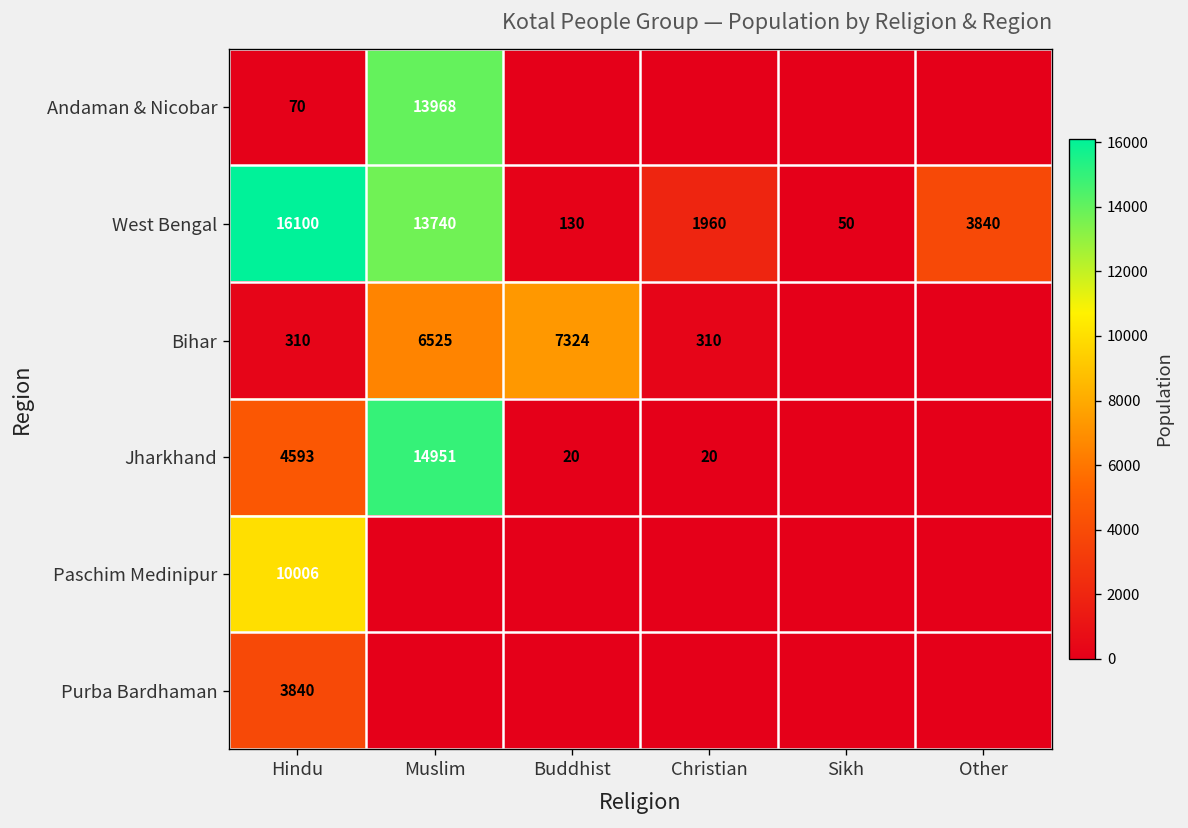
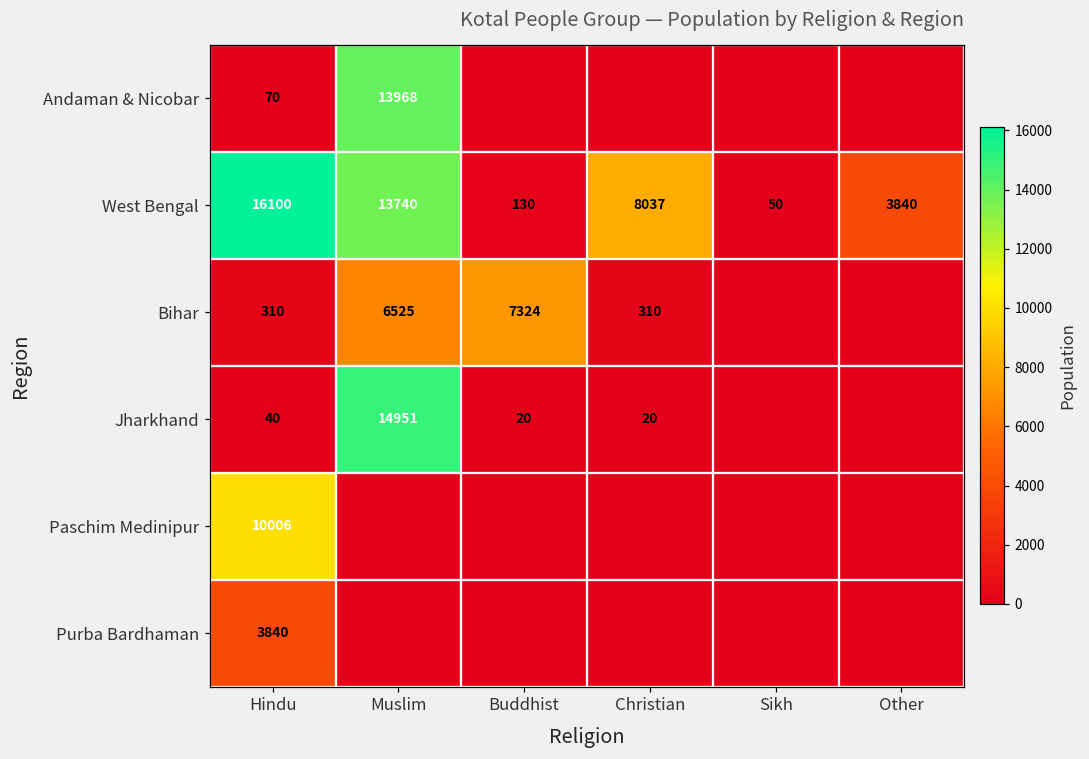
  {
    "Andaman & Nicobar": {
      "Hindu": 70,
      "Muslim": 13968
    },
    "West Bengal": {
      "Hindu": 16100,
      "Muslim": 13740,
      "Buddhist": 130,
-     "Christian": 1960,
+     "Christian": 8037,
      "Sikh": 50,
      "Other": 3840
    },
    "Bihar": {
      "Hindu": 310,
      "Muslim": 6525,
      "Buddhist": 7324,
      "Christian": 310
    },
    "Jharkhand": {
-     "Hindu": 4593,
+     "Hindu": 40,
      "Muslim": 14951,
      "Buddhist": 20,
      "Christian": 20
    },
    "Paschim Medinipur": {
      "Hindu": 10006
    },
    "Purba Bardhaman": {
      "Hindu": 3840
    }
  }
